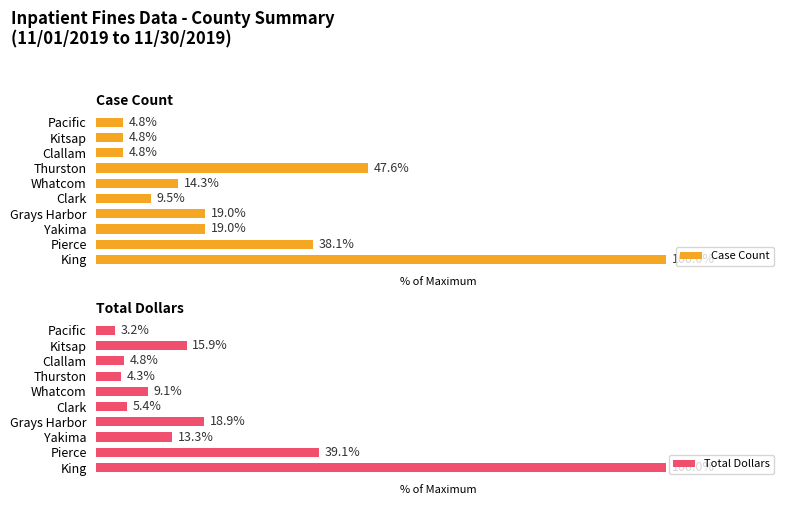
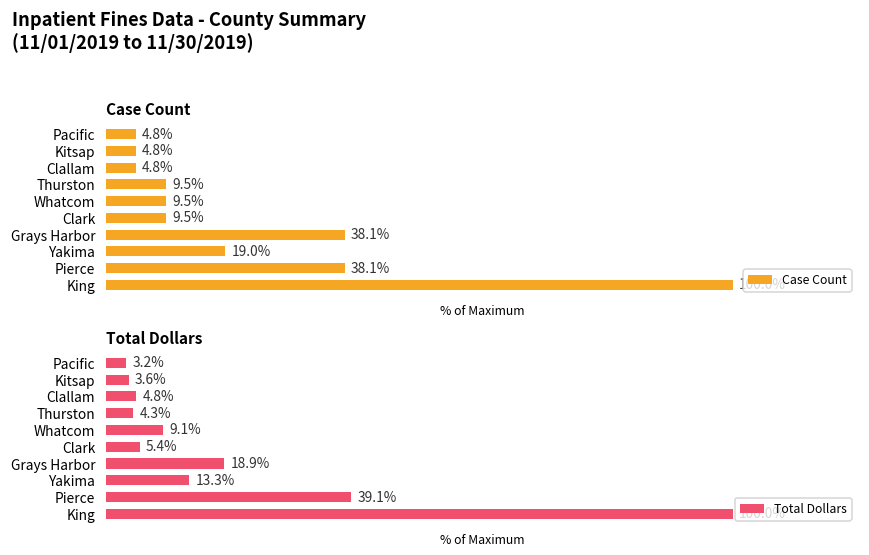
  {
    "Case Count": {
      "Pacific": "4.8%",
      "Kitsap": "4.8%",
      "Clallam": "4.8%",
-     "Thurston": "47.6%",
-     "Whatcom": "14.3%",
+     "Thurston": "9.5%",
+     "Whatcom": "9.5%",
      "Clark": "9.5%",
-     "Grays Harbor": "19.0%",
+     "Grays Harbor": "38.1%",
      "Yakima": "19.0%",
      "Pierce": "38.1%"
    },
    "Total Dollars": {
      "Pacific": "3.2%",
-     "Kitsap": "15.9%",
+     "Kitsap": "3.6%",
      "Clallam": "4.8%",
      "Thurston": "4.3%",
      "Whatcom": "9.1%",
      "Clark": "5.4%",
      "Grays Harbor": "18.9%",
      "Yakima": "13.3%",
      "Pierce": "39.1%"
    }
  }
